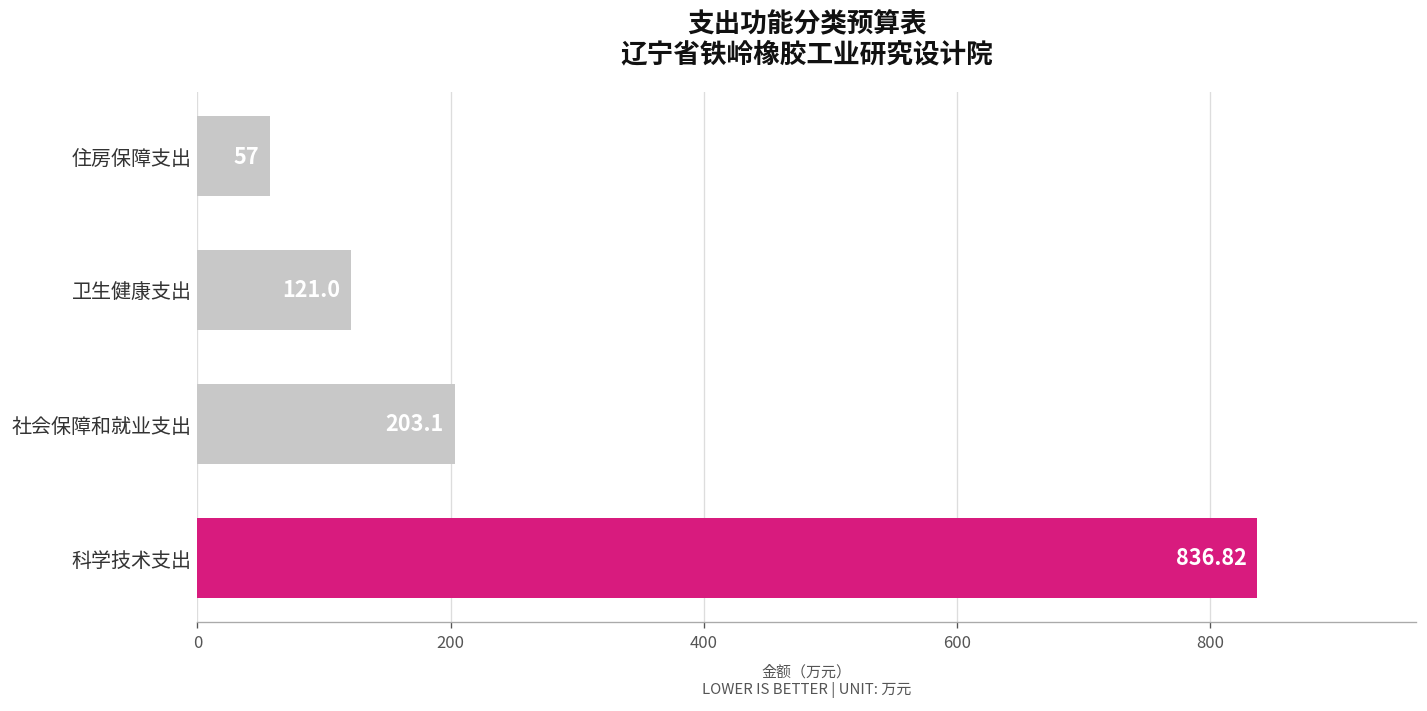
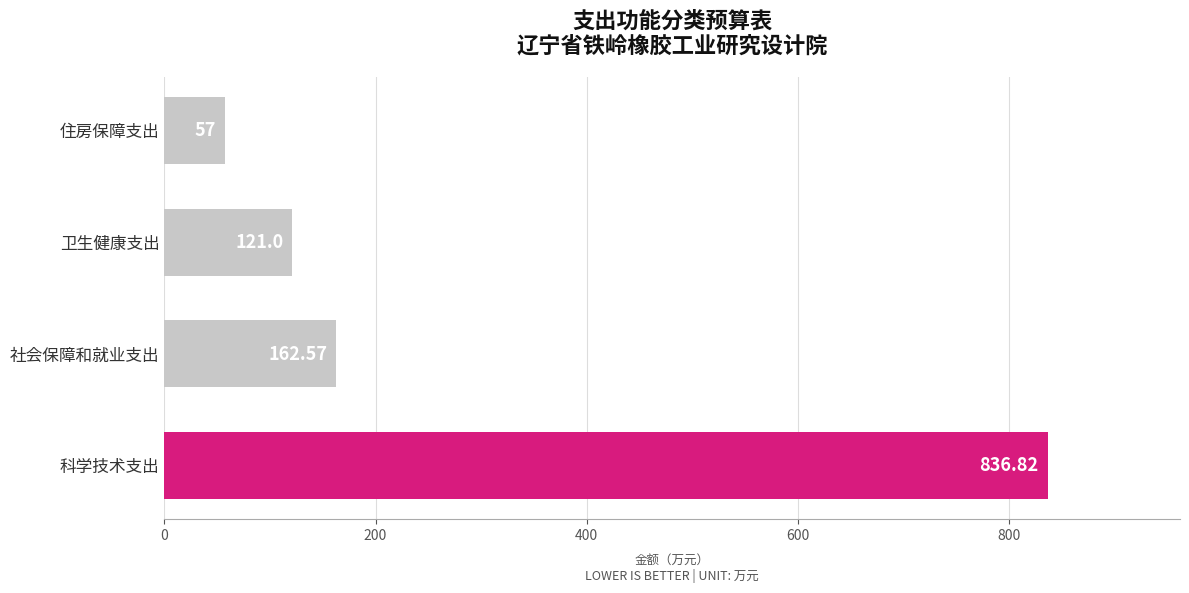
  {
    "住房保障支出": 57,
    "卫生健康支出": 121.0,
-   "社会保障和就业支出": 203.1,
+   "社会保障和就业支出": 162.57,
    "科学技术支出": 836.82
  }
